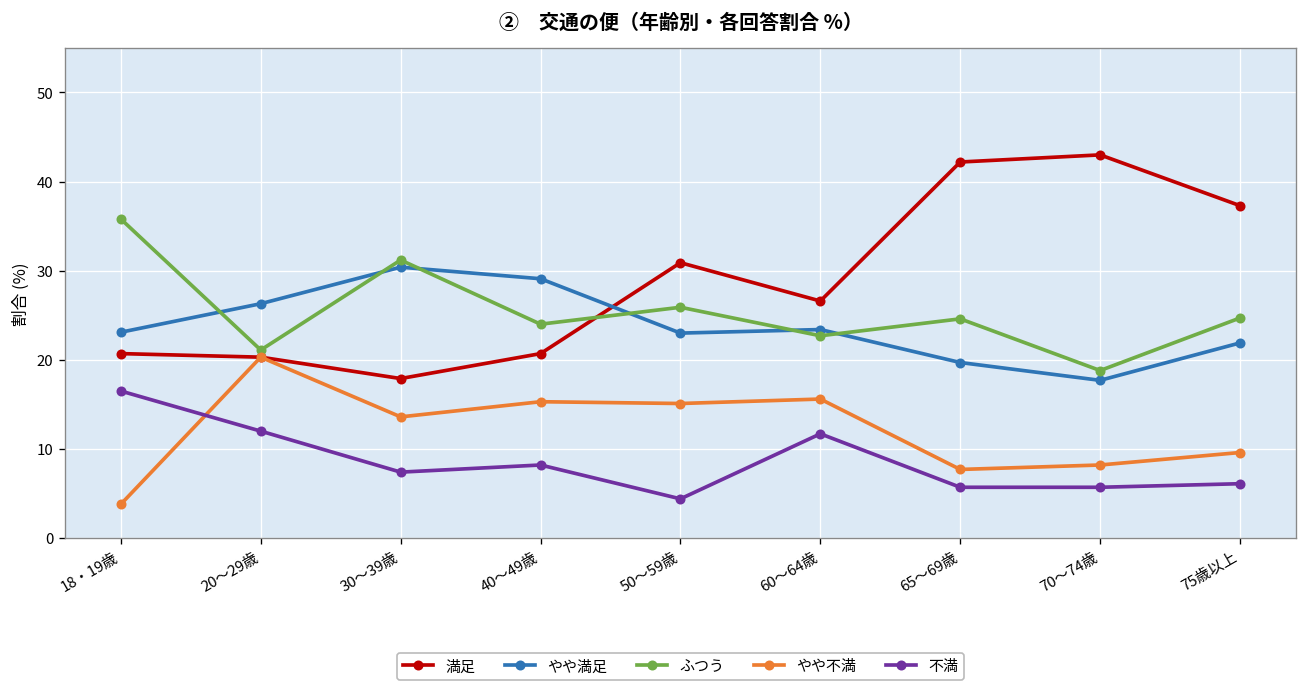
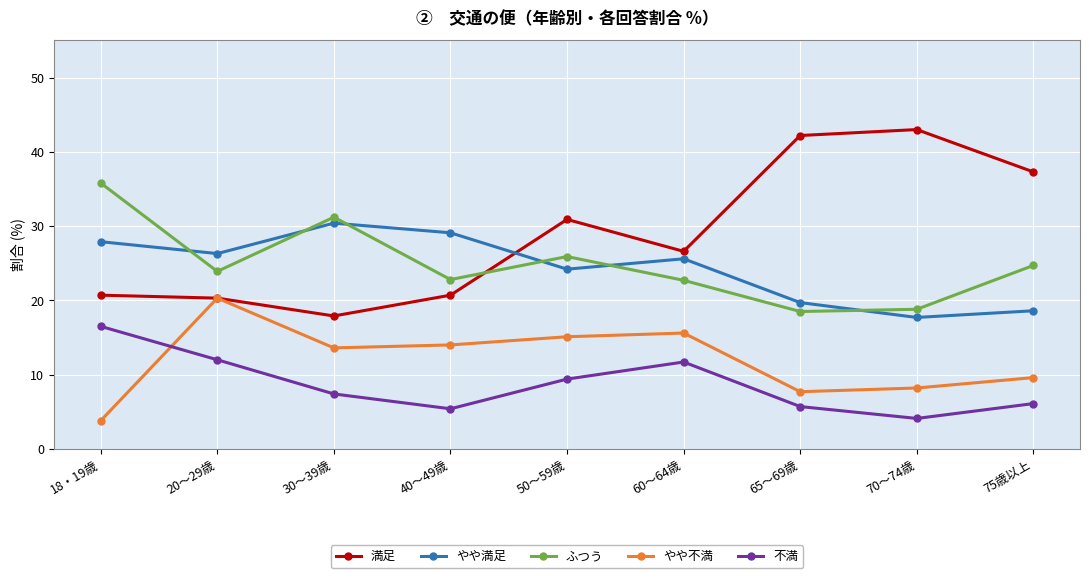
  {
    "満足": {
      "18・19歳": 21,
      "30～39歳": 18,
      "40～49歳": 21,
      "50～59歳": 31,
      "60～64歳": 27,
      "65～69歳": 42,
      "70～74歳": 43,
      "75歳以上": 37
    },
    "やや満足": {
-     "18・19歳": 23,
+     "18・19歳": 28,
      "20～29歳": 26,
      "30～39歳": 30,
      "40～49歳": 29,
-     "50～59歳": 23,
-     "60～64歳": 23,
+     "50～59歳": 24,
+     "60～64歳": 26,
      "65～69歳": 20,
      "70～74歳": 18,
-     "75歳以上": 22
+     "75歳以上": 19
    },
    "ふつう": {
      "18・19歳": 36,
-     "20～29歳": 21,
+     "20～29歳": 24,
      "30～39歳": 31,
-     "40～49歳": 24,
+     "40～49歳": 23,
      "50～59歳": 26,
      "60～64歳": 23,
-     "65～69歳": 25,
+     "65～69歳": 19,
      "70～74歳": 19,
      "75歳以上": 25
    },
    "やや不満": {
      "18・19歳": 4,
      "30～39歳": 14,
-     "40～49歳": 15,
+     "40～49歳": 14,
      "50～59歳": 15,
      "60～64歳": 16,
      "65～69歳": 8,
      "70～74歳": 8,
      "75歳以上": 10
    },
    "不満": {
      "18・19歳": 17,
      "20～29歳": 12,
      "30～39歳": 7,
-     "40～49歳": 8,
-     "50～59歳": 4,
+     "40～49歳": 5,
+     "50～59歳": 9,
      "60～64歳": 12,
      "65～69歳": 6,
-     "70～74歳": 6,
+     "70～74歳": 4,
      "75歳以上": 6
    }
  }
